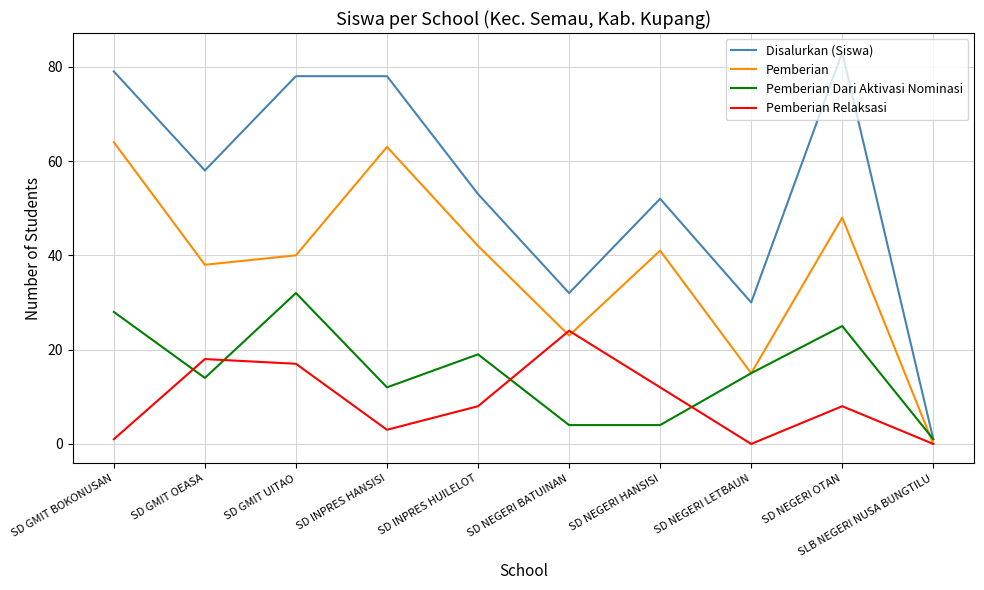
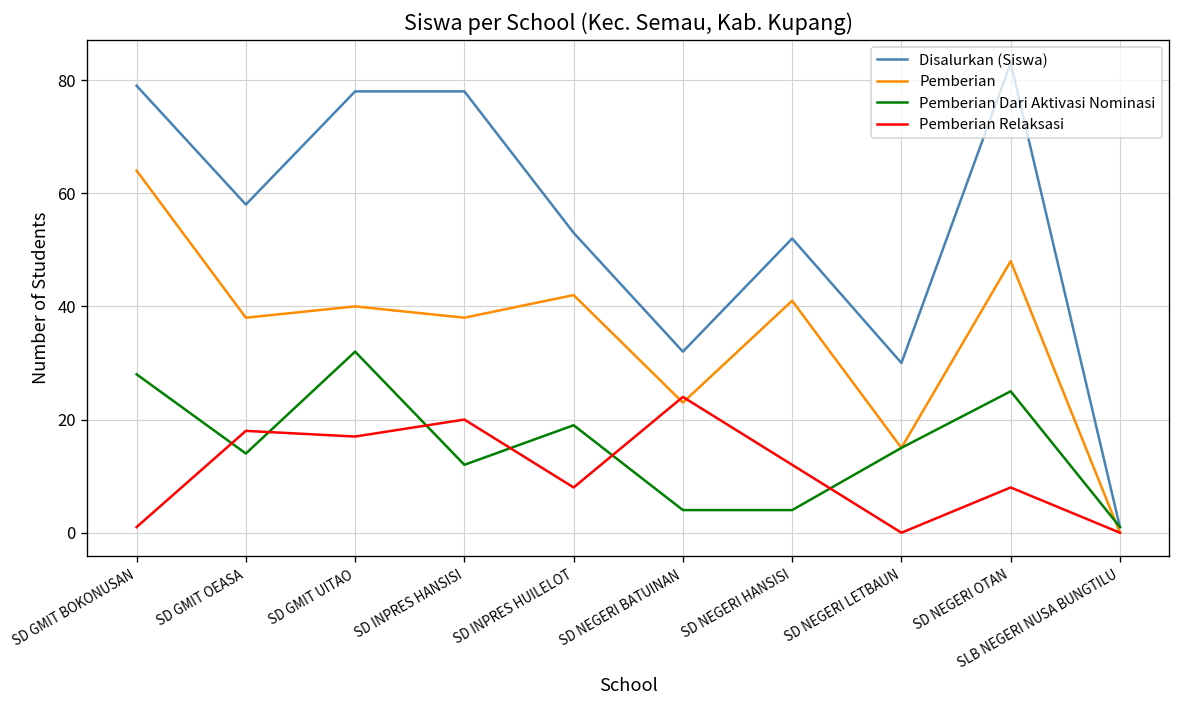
  {
    "Disalurkan (Siswa)": {
      "SD GMIT BOKONUSAN": 79,
      "SD GMIT OEASA": 58,
      "SD GMIT UITAO": 78,
      "SD INPRES HANSISI": 78,
      "SD INPRES HUILELOT": 53,
      "SD NEGERI BATUINAN": 32,
      "SD NEGERI HANSISI": 52,
      "SD NEGERI LETBAUN": 30
    },
    "Pemberian": {
      "SD GMIT BOKONUSAN": 64,
      "SD GMIT OEASA": 38,
      "SD GMIT UITAO": 40,
-     "SD INPRES HANSISI": 63,
+     "SD INPRES HANSISI": 38,
      "SD INPRES HUILELOT": 42,
      "SD NEGERI BATUINAN": 23,
      "SD NEGERI HANSISI": 41,
      "SD NEGERI OTAN": 48
    },
    "Pemberian Dari Aktivasi Nominasi": {
      "SD GMIT BOKONUSAN": 28,
      "SD GMIT OEASA": 14,
      "SD GMIT UITAO": 32,
      "SD INPRES HANSISI": 12,
      "SD INPRES HUILELOT": 19,
      "SD NEGERI BATUINAN": 4,
      "SD NEGERI HANSISI": 4,
      "SD NEGERI OTAN": 25
    },
    "Pemberian Relaksasi": {
      "SD GMIT BOKONUSAN": 1,
      "SD GMIT OEASA": 18,
      "SD GMIT UITAO": 17,
-     "SD INPRES HANSISI": 3,
+     "SD INPRES HANSISI": 20,
      "SD INPRES HUILELOT": 8,
      "SD NEGERI BATUINAN": 24,
      "SD NEGERI HANSISI": 12,
      "SD NEGERI LETBAUN": 0,
      "SD NEGERI OTAN": 8
    }
  }
